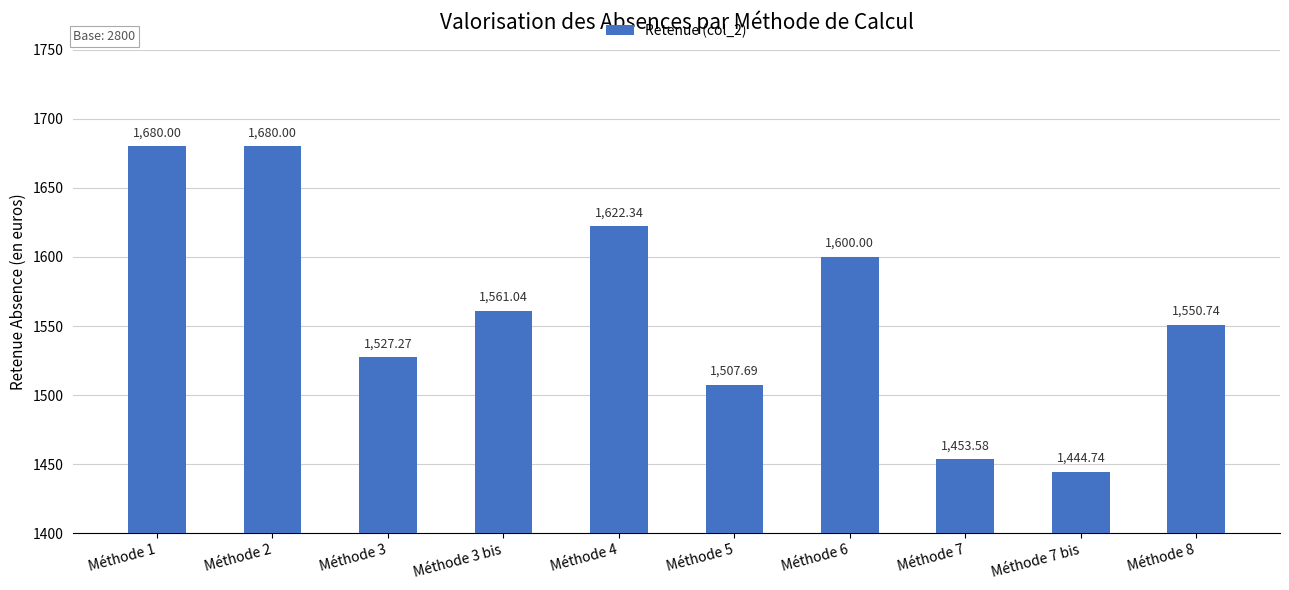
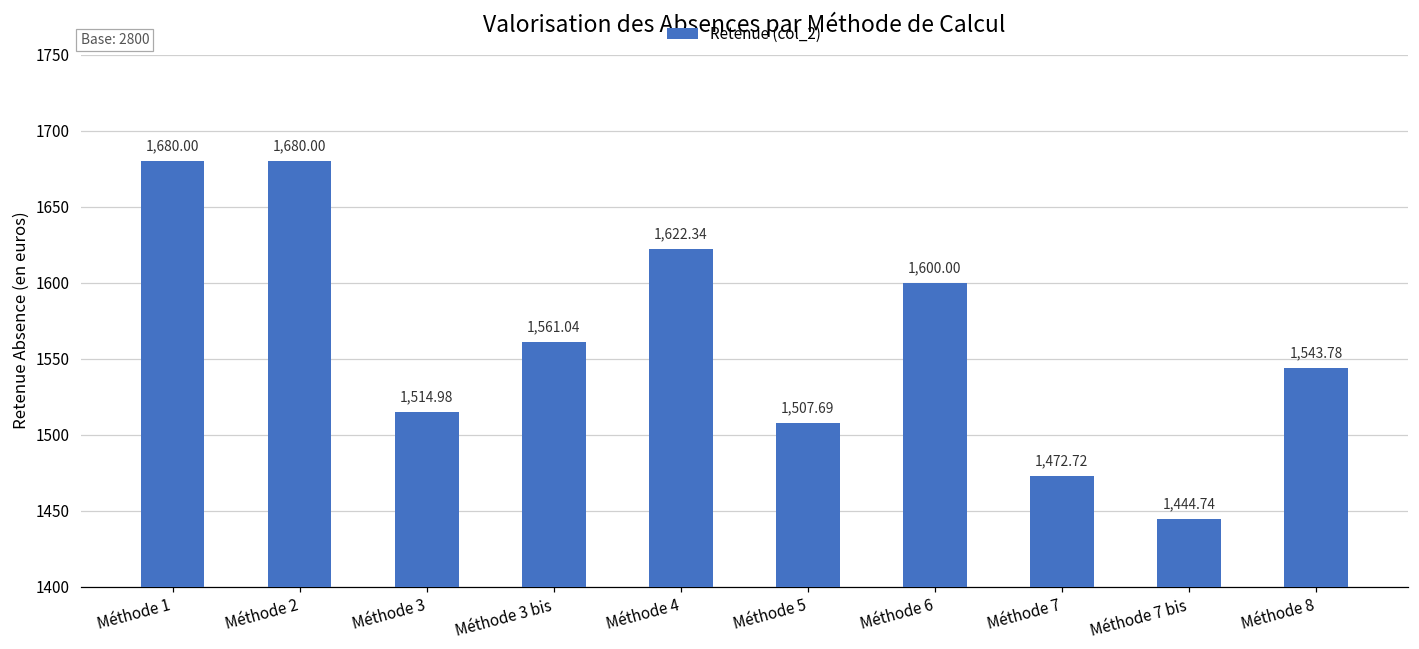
  {
    "Méthode 1": "1,680.00",
    "Méthode 2": "1,680.00",
-   "Méthode 3": "1,527.27",
+   "Méthode 3": "1,514.98",
    "Méthode 3 bis": "1,561.04",
    "Méthode 4": "1,622.34",
    "Méthode 5": "1,507.69",
    "Méthode 6": "1,600.00",
-   "Méthode 7": "1,453.58",
+   "Méthode 7": "1,472.72",
    "Méthode 7 bis": "1,444.74",
-   "Méthode 8": "1,550.74"
+   "Méthode 8": "1,543.78"
  }
